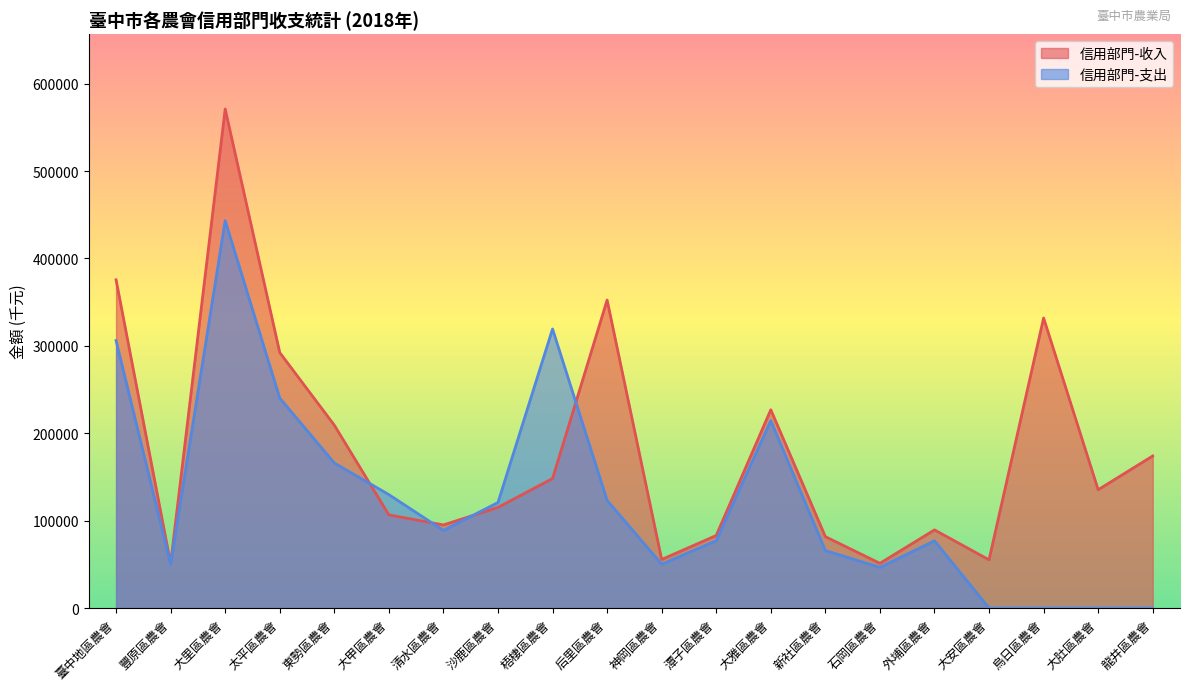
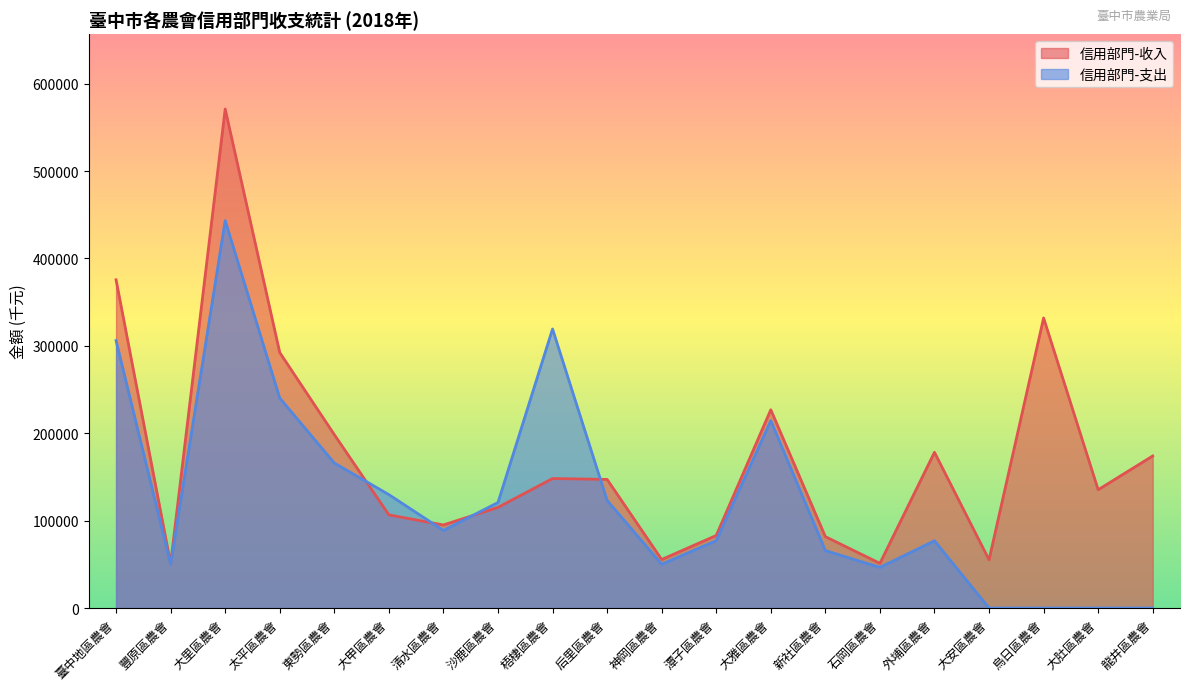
  {
    "信用部門-收入": {
      "臺中地區農會": 380000,
      "大里區農會": 570000,
      "太平區農會": 290000,
-     "東勢區農會": 210000,
+     "東勢區農會": 200000,
      "大甲區農會": 110000,
      "清水區農會": 100000,
      "沙鹿區農會": 120000,
      "梧棲區農會": 150000,
-     "后里區農會": 350000,
+     "后里區農會": 150000,
      "神岡區農會": 60000,
      "潭子區農會": 80000,
      "大雅區農會": 230000,
      "新社區農會": 80000,
      "石岡區農會": 50000,
-     "外埔區農會": 90000,
+     "外埔區農會": 180000,
      "大安區農會": 60000,
      "烏日區農會": 330000,
      "大肚區農會": 140000,
      "龍井區農會": 170000
    },
    "信用部門-支出": {
      "臺中地區農會": 310000,
      "大里區農會": 440000,
      "太平區農會": 240000,
      "東勢區農會": 170000,
      "大甲區農會": 130000,
      "清水區農會": 90000,
      "沙鹿區農會": 120000,
      "梧棲區農會": 320000,
      "后里區農會": 120000,
      "神岡區農會": 50000,
      "潭子區農會": 80000,
      "大雅區農會": 210000,
      "新社區農會": 70000,
      "石岡區農會": 50000,
      "外埔區農會": 80000,
      "大安區農會": 0,
      "烏日區農會": 0,
      "大肚區農會": 0,
      "龍井區農會": 0
    }
  }
